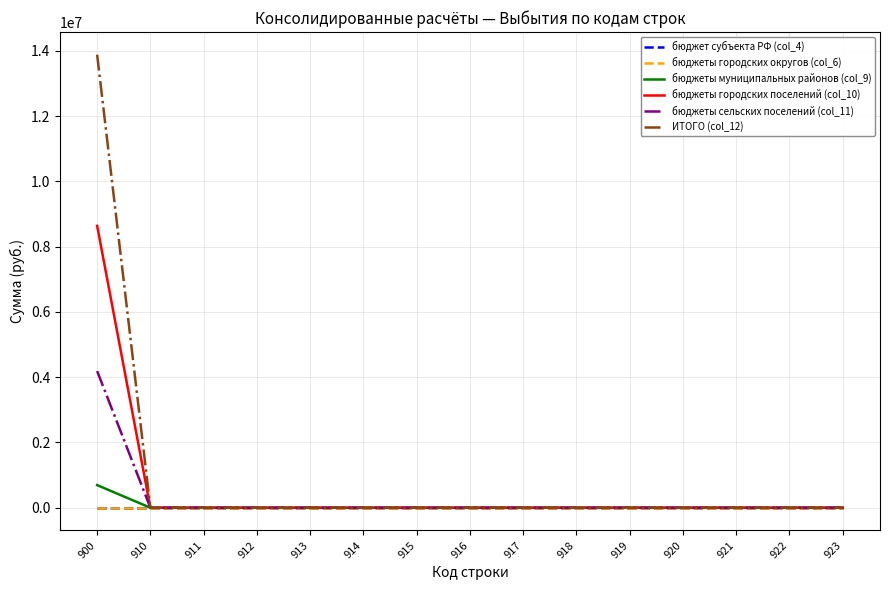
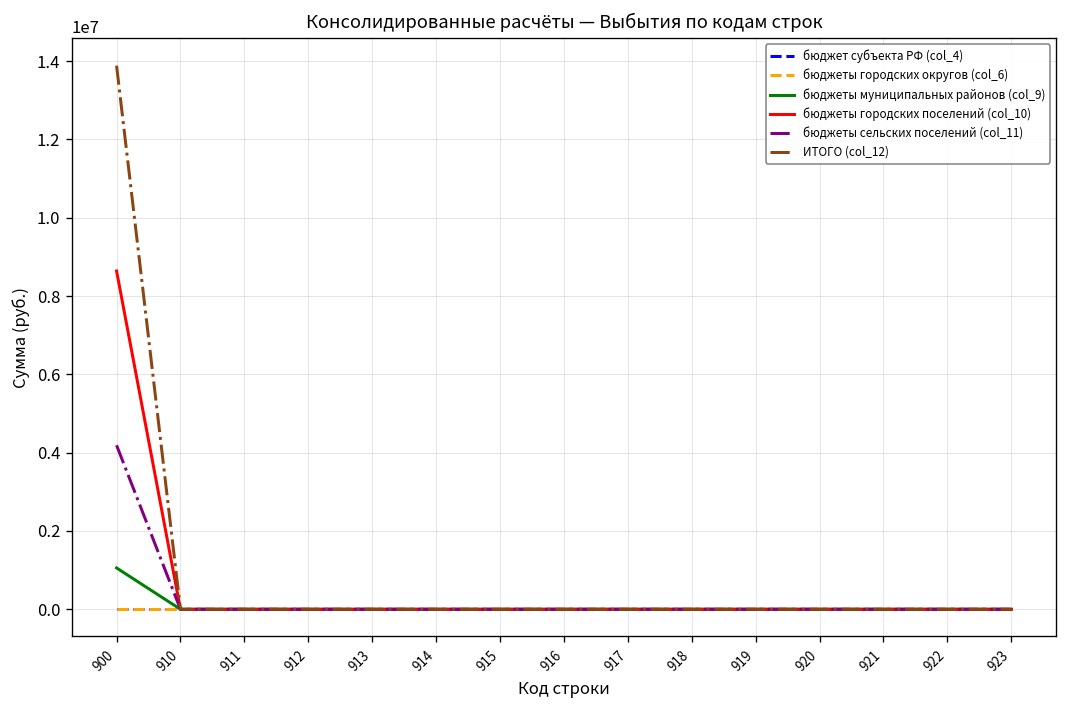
  {
    "бюджеты городских округов (col_6)": {
      "900": 0
    },
    "бюджеты муниципальных районов (col_9)": {
-     "900": 700000
+     "900": 1100000
    },
    "бюджеты городских поселений (col_10)": {
      "900": 8600000
    },
    "бюджеты сельских поселений (col_11)": {
      "900": 4200000
    },
    "ИТОГО (col_12)": {
      "900": 13900000
    }
  }
